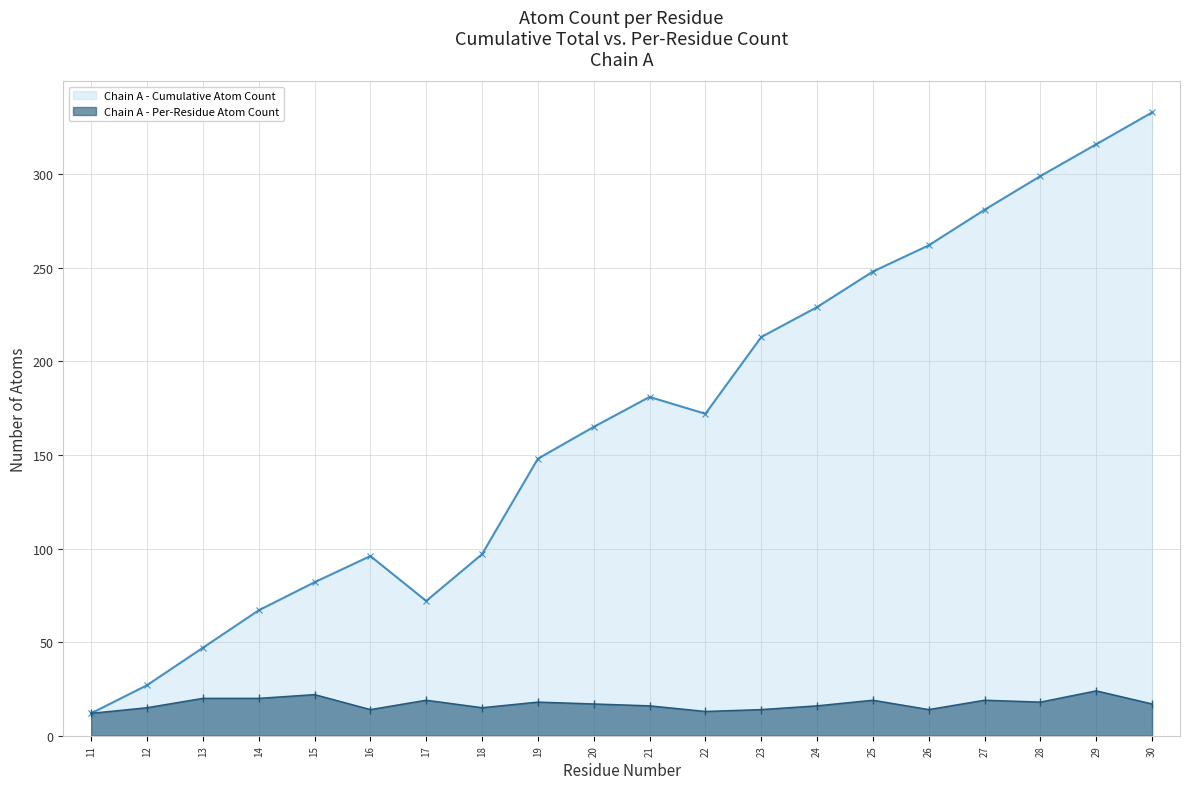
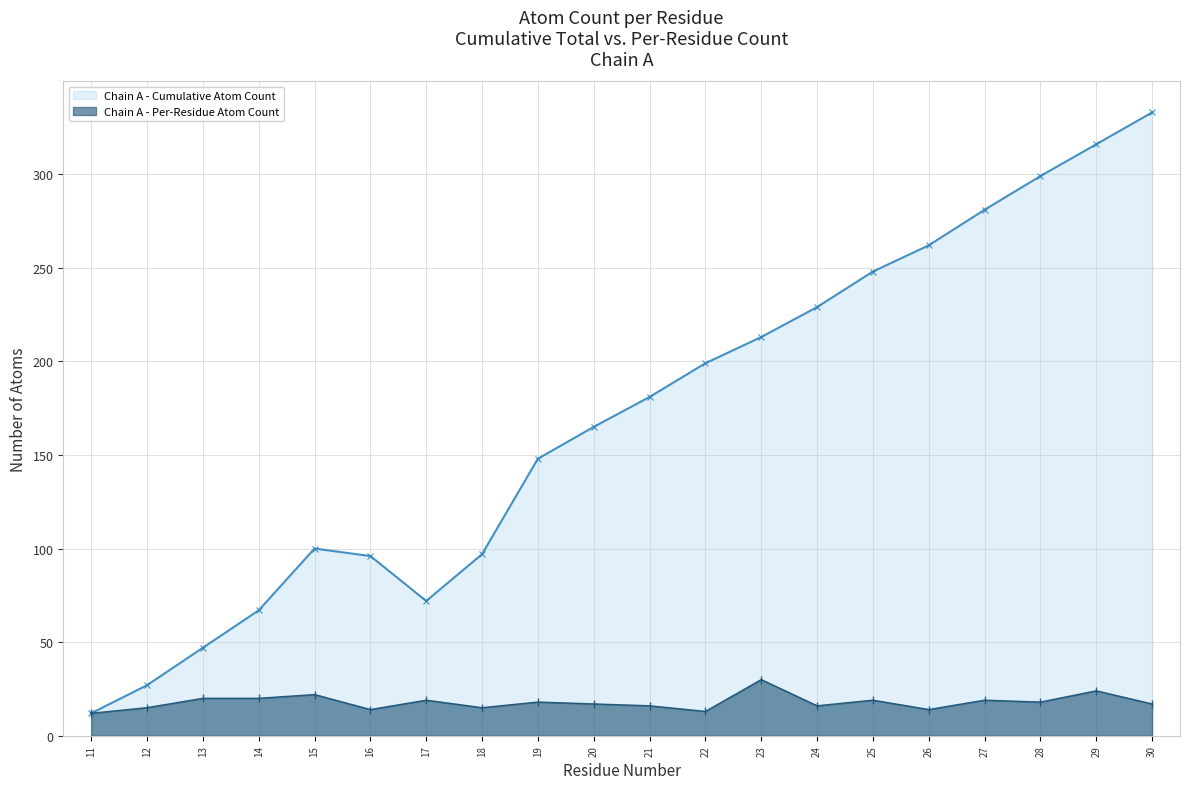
  {
    "Chain A - Cumulative Atom Count": {
      "12": 27,
      "13": 47,
      "14": 67,
-     "15": 82,
+     "15": 100,
      "16": 96,
      "17": 72,
      "18": 97,
      "19": 148,
      "20": 165,
      "21": 181,
-     "22": 172,
+     "22": 199,
      "23": 213,
      "24": 229,
      "25": 248,
      "26": 262,
      "27": 281,
      "28": 299,
      "29": 316,
      "30": 333
    },
    "Chain A - Per-Residue Atom Count": {
      "12": 15,
      "13": 20,
      "14": 20,
      "15": 22,
      "16": 14,
      "17": 19,
      "18": 15,
      "19": 18,
      "20": 17,
      "21": 16,
      "22": 13,
-     "23": 14,
+     "23": 30,
      "24": 16,
      "25": 19,
      "26": 14,
      "27": 19,
      "28": 18,
      "29": 24,
      "30": 17
    }
  }
